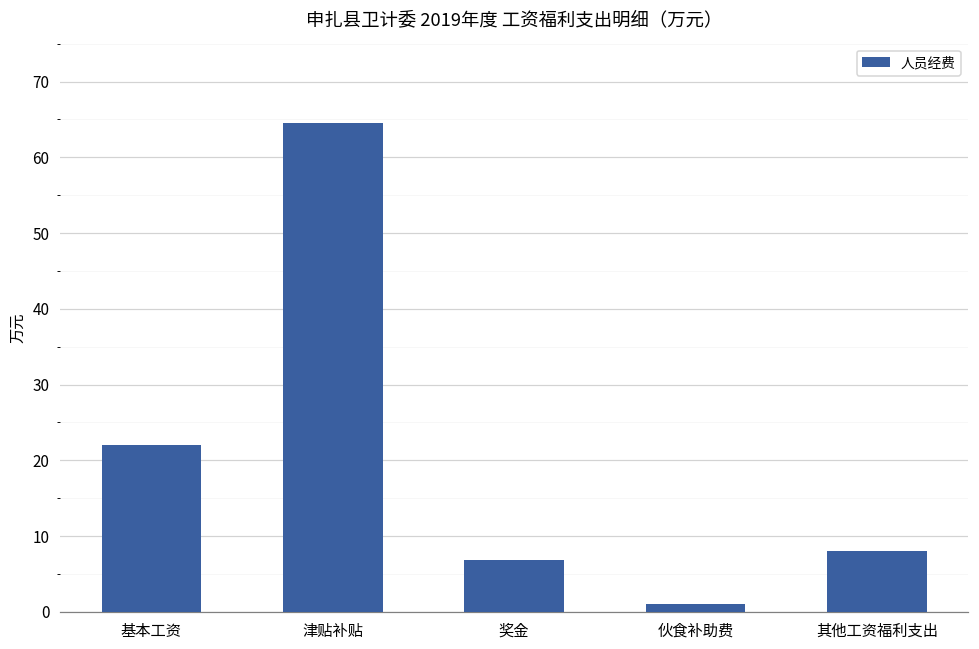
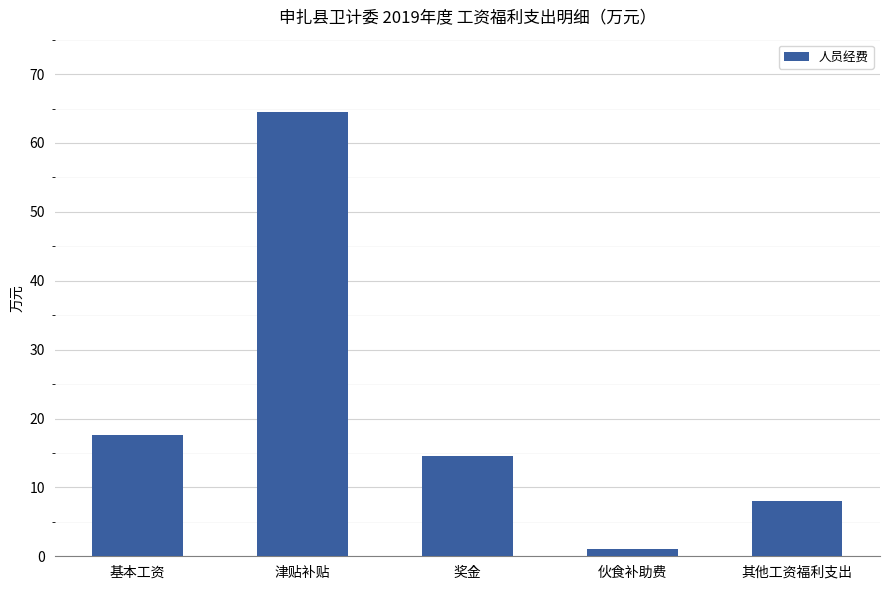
  {
-   "基本工资": 22,
+   "基本工资": 18,
    "津贴补贴": 65,
-   "奖金": 7,
+   "奖金": 15,
    "伙食补助费": 1,
    "其他工资福利支出": 8
  }
